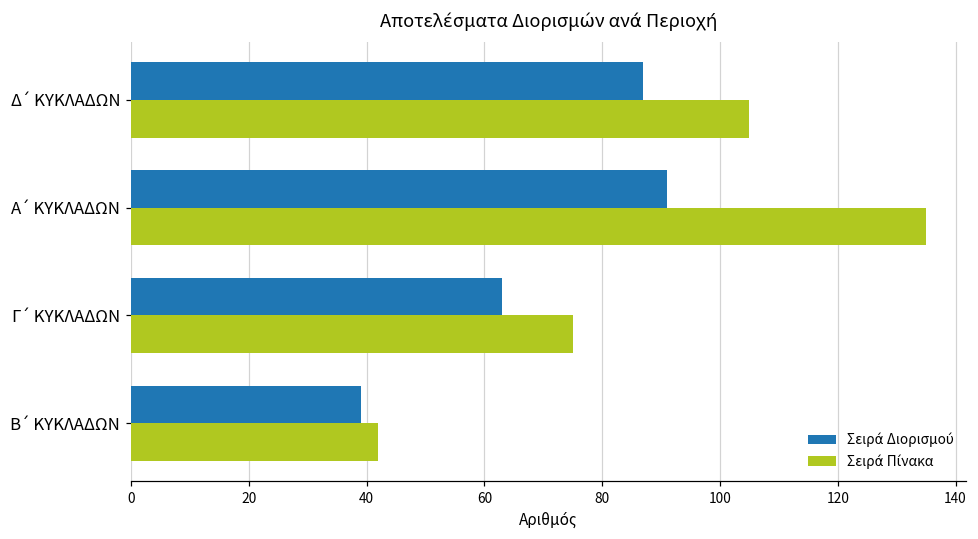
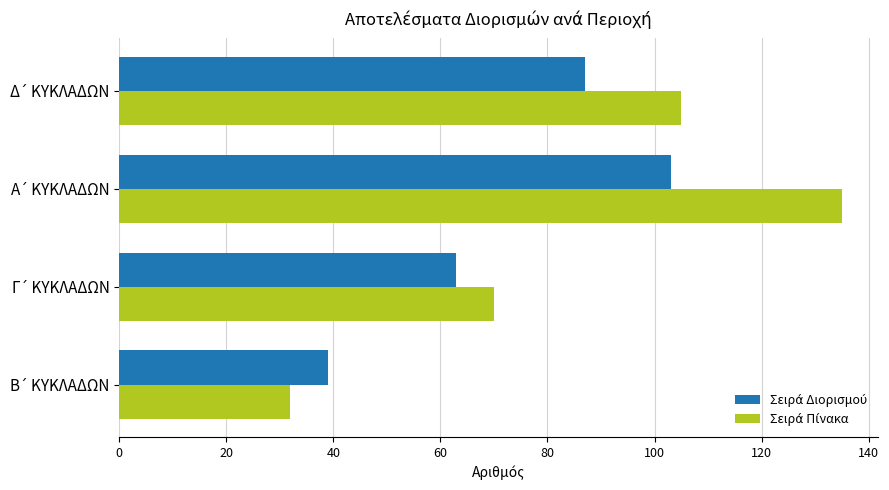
  {
    "Σειρά Διορισμού": {
      "Δ΄ ΚΥΚΛΑΔΩΝ": 87,
-     "Α΄ ΚΥΚΛΑΔΩΝ": 91,
+     "Α΄ ΚΥΚΛΑΔΩΝ": 103,
      "Γ΄ ΚΥΚΛΑΔΩΝ": 63,
      "Β΄ ΚΥΚΛΑΔΩΝ": 39
    },
    "Σειρά Πίνακα": {
      "Δ΄ ΚΥΚΛΑΔΩΝ": 105,
      "Α΄ ΚΥΚΛΑΔΩΝ": 135,
-     "Γ΄ ΚΥΚΛΑΔΩΝ": 75,
-     "Β΄ ΚΥΚΛΑΔΩΝ": 42
+     "Γ΄ ΚΥΚΛΑΔΩΝ": 70,
+     "Β΄ ΚΥΚΛΑΔΩΝ": 32
    }
  }
